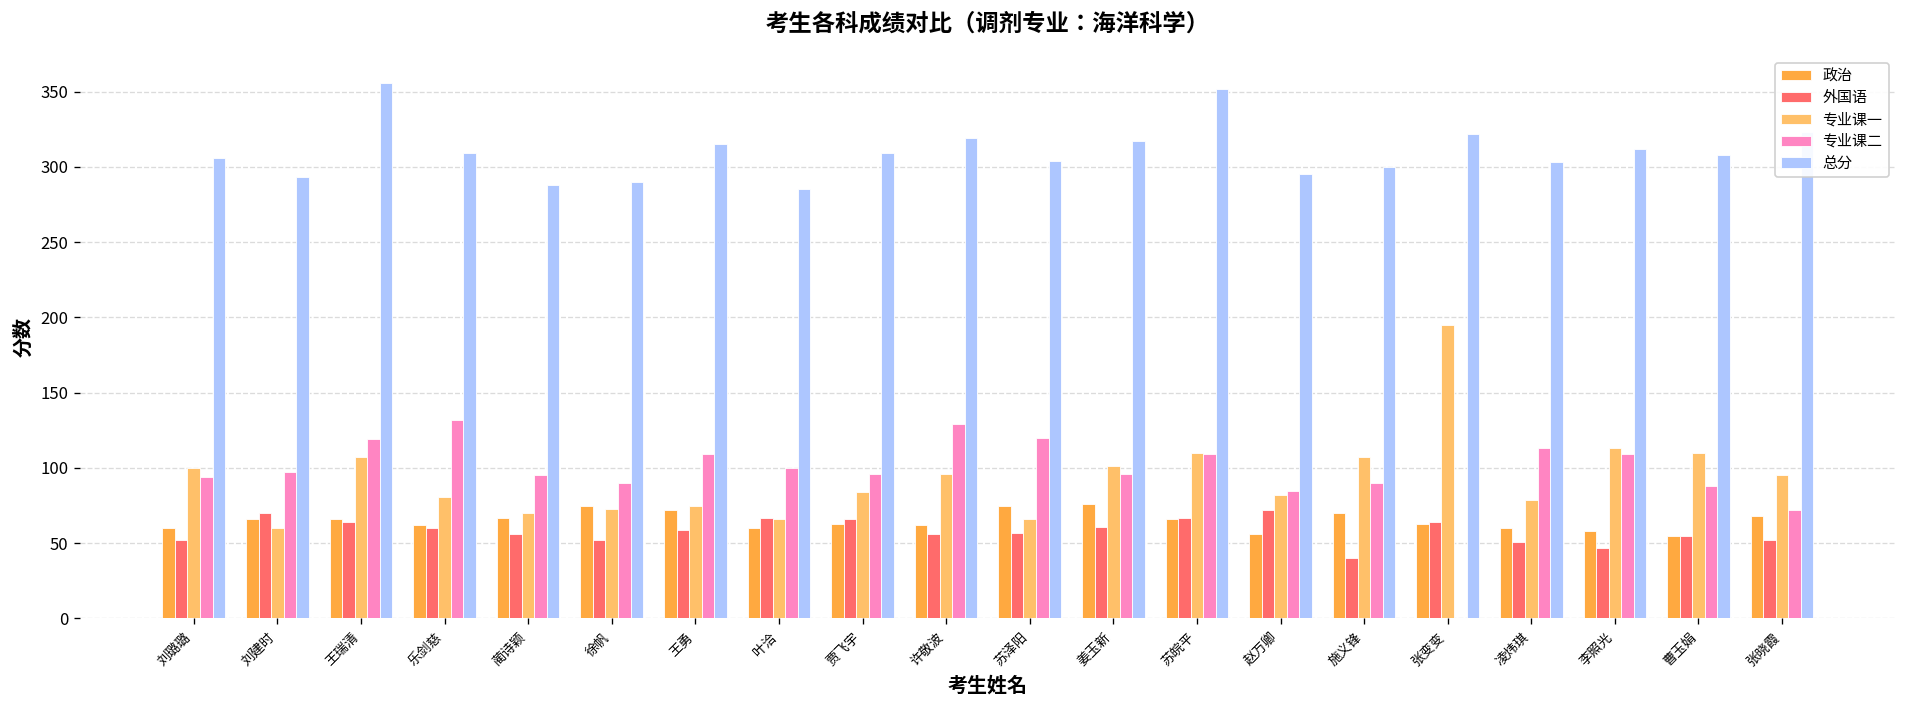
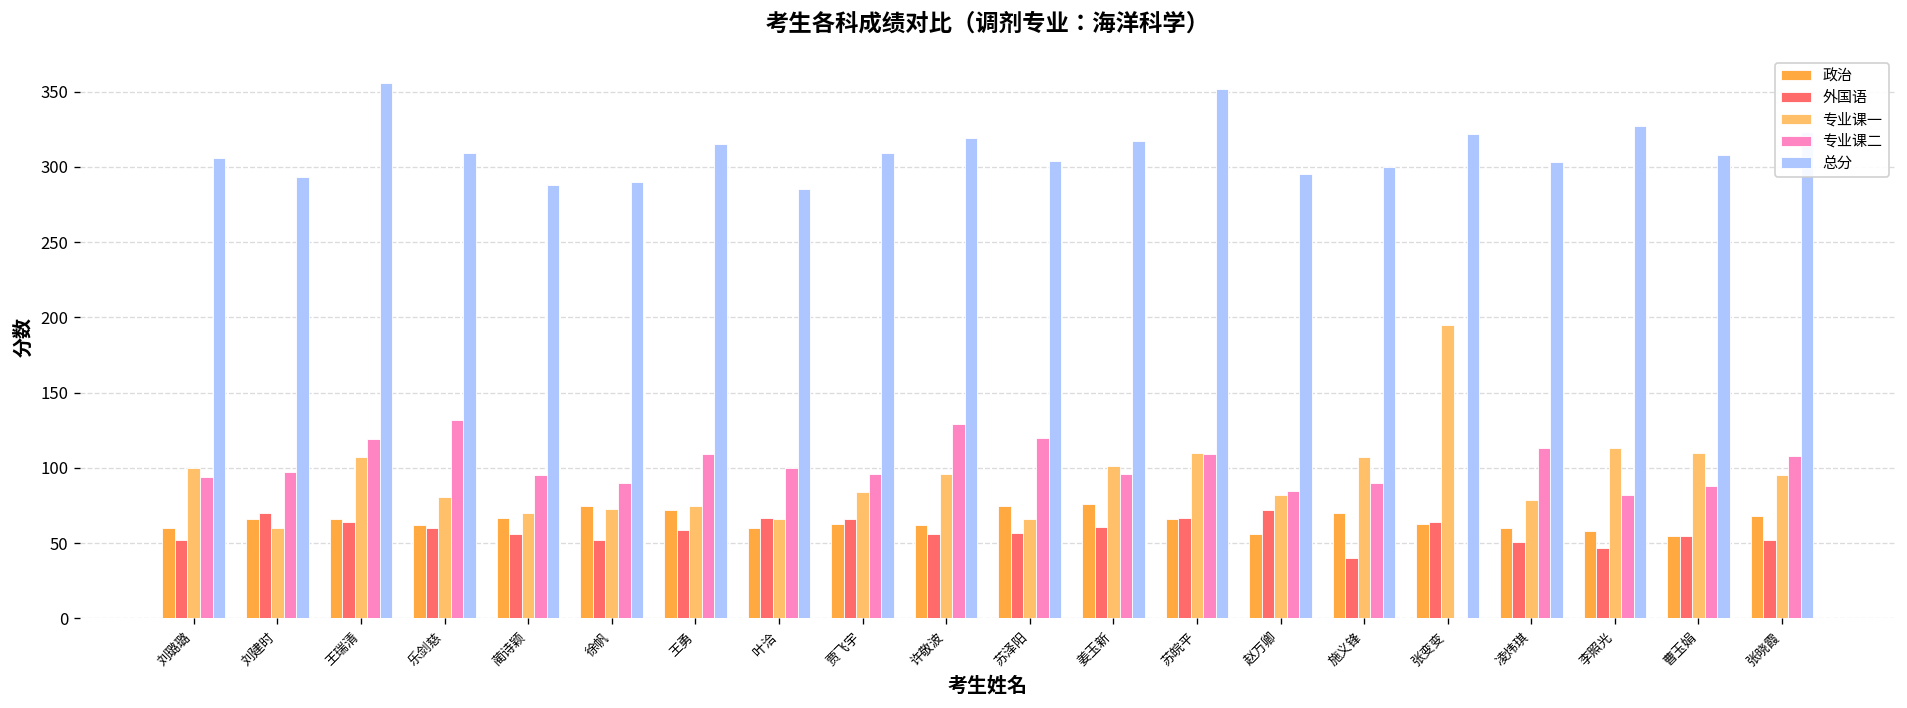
  {
    "外国语": {
      "刘璐璐": 52,
      "刘建时": 70,
      "王瑞清": 64,
      "乐剑慈": 60,
      "蔺诗颖": 56,
      "徐帆": 52,
      "王勇": 59,
      "叶洽": 67,
      "贾飞宇": 66,
      "许敬波": 56,
      "苏泽阳": 57,
      "姜玉新": 61,
      "苏皖平": 67,
      "赵万卿": 72,
      "施义锋": 40,
      "张变变": 64,
      "凌炜琪": 51,
      "李照光": 47,
      "曹玉娟": 55,
      "张晓霞": 52
    },
    "专业课二": {
      "刘璐璐": 94,
      "刘建时": 97,
      "王瑞清": 119,
      "乐剑慈": 132,
      "蔺诗颖": 95,
      "徐帆": 90,
      "王勇": 109,
      "叶洽": 100,
      "贾飞宇": 96,
      "许敬波": 129,
      "苏泽阳": 120,
      "姜玉新": 96,
      "苏皖平": 109,
      "赵万卿": 85,
      "施义锋": 90,
      "张变变": 0,
      "凌炜琪": 113,
-     "李照光": 109,
+     "李照光": 82,
      "曹玉娟": 88,
-     "张晓霞": 72
+     "张晓霞": 108
    },
    "总分": {
      "刘璐璐": 306,
      "刘建时": 293,
      "王瑞清": 356,
      "乐剑慈": 309,
      "蔺诗颖": 288,
      "徐帆": 290,
      "王勇": 315,
      "叶洽": 285,
      "贾飞宇": 309,
      "许敬波": 319,
      "苏泽阳": 304,
      "姜玉新": 317,
      "苏皖平": 352,
      "赵万卿": 295,
      "施义锋": 300,
      "张变变": 322,
      "凌炜琪": 303,
-     "李照光": 312,
+     "李照光": 327,
      "曹玉娟": 308
    }
  }
